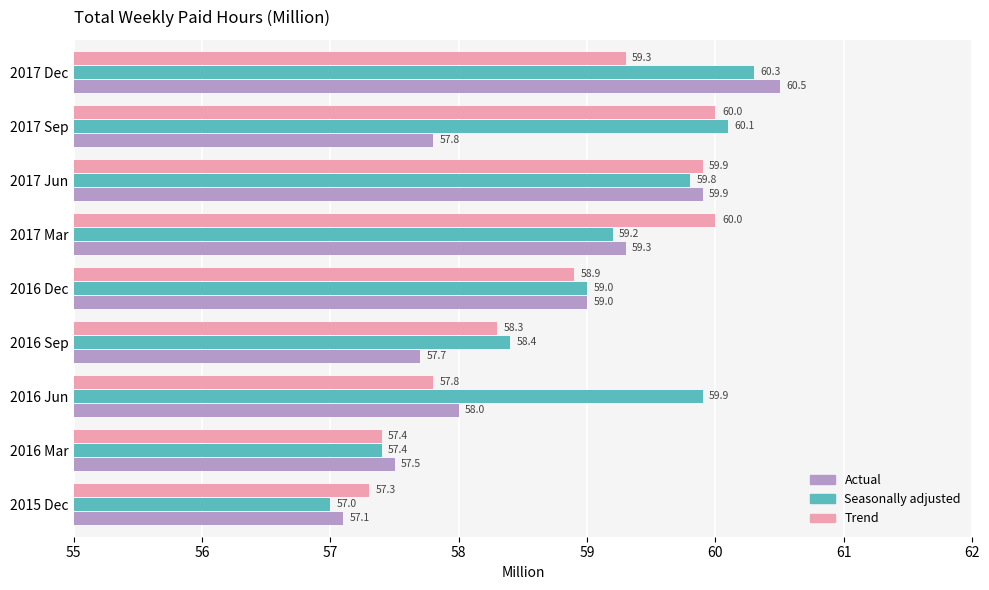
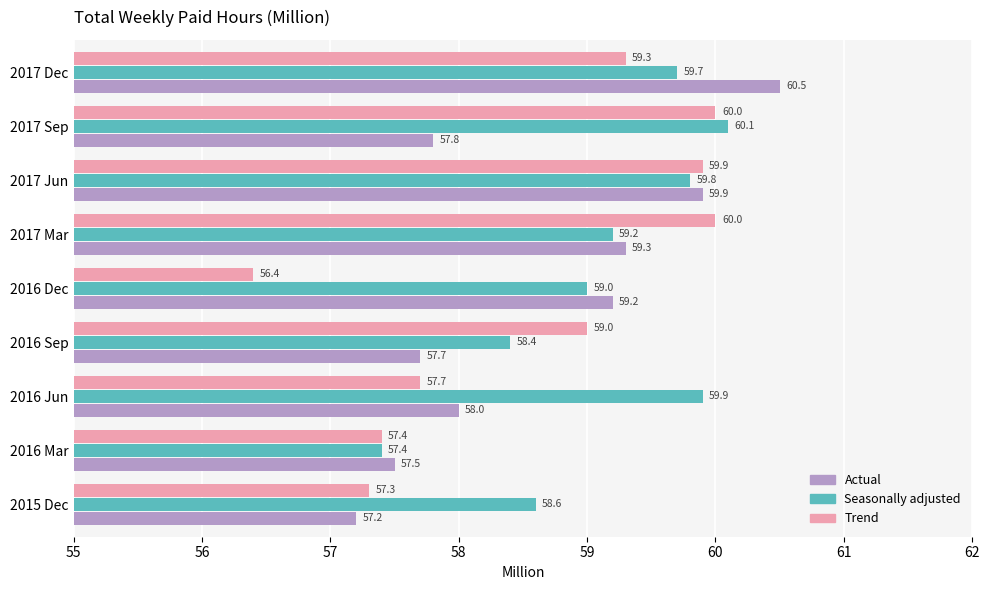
  {
    "Actual": {
      "2017 Dec": 60.5,
      "2017 Sep": 57.8,
      "2017 Jun": 59.9,
      "2017 Mar": 59.3,
-     "2016 Dec": 59.0,
+     "2016 Dec": 59.2,
      "2016 Sep": 57.7,
      "2016 Jun": 58.0,
      "2016 Mar": 57.5,
-     "2015 Dec": 57.1
+     "2015 Dec": 57.2
    },
    "Seasonally adjusted": {
-     "2017 Dec": 60.3,
+     "2017 Dec": 59.7,
      "2017 Sep": 60.1,
      "2017 Jun": 59.8,
      "2017 Mar": 59.2,
      "2016 Dec": 59.0,
      "2016 Sep": 58.4,
      "2016 Jun": 59.9,
      "2016 Mar": 57.4,
-     "2015 Dec": 57.0
+     "2015 Dec": 58.6
    },
    "Trend": {
      "2017 Dec": 59.3,
      "2017 Sep": 60.0,
      "2017 Jun": 59.9,
      "2017 Mar": 60.0,
-     "2016 Dec": 58.9,
-     "2016 Sep": 58.3,
-     "2016 Jun": 57.8,
+     "2016 Dec": 56.4,
+     "2016 Sep": 59.0,
+     "2016 Jun": 57.7,
      "2016 Mar": 57.4,
      "2015 Dec": 57.3
    }
  }
